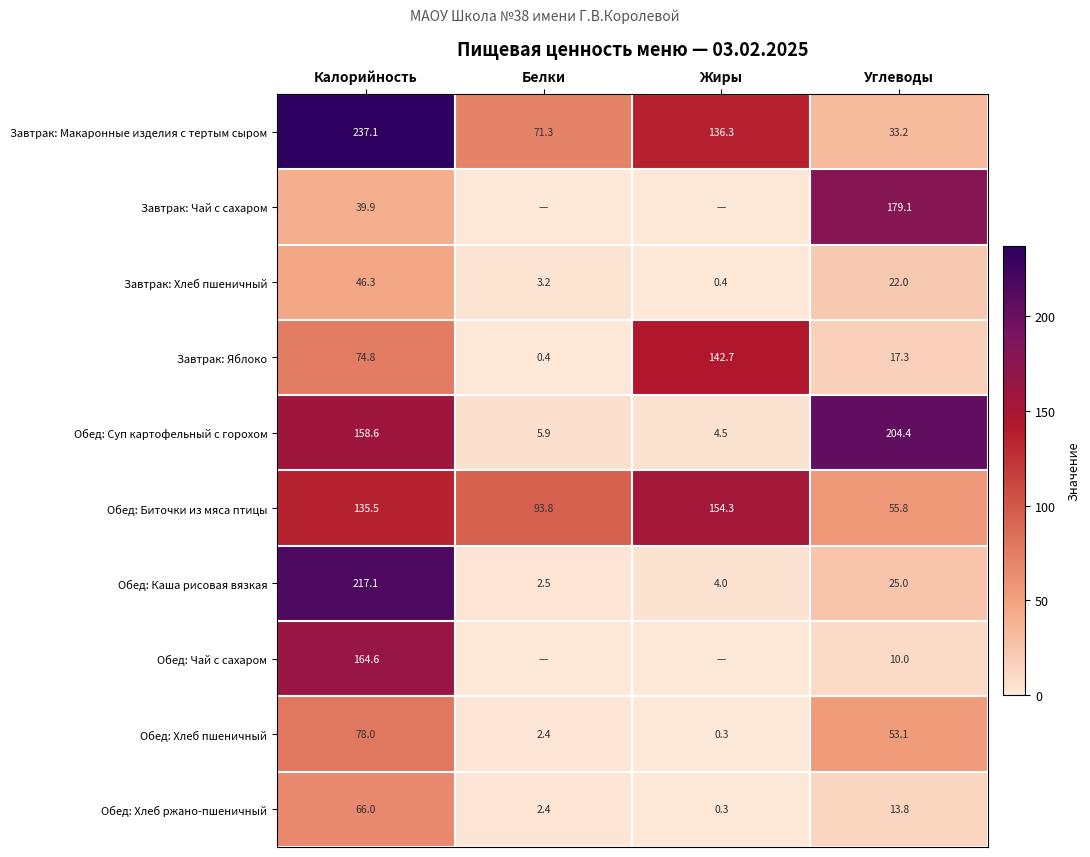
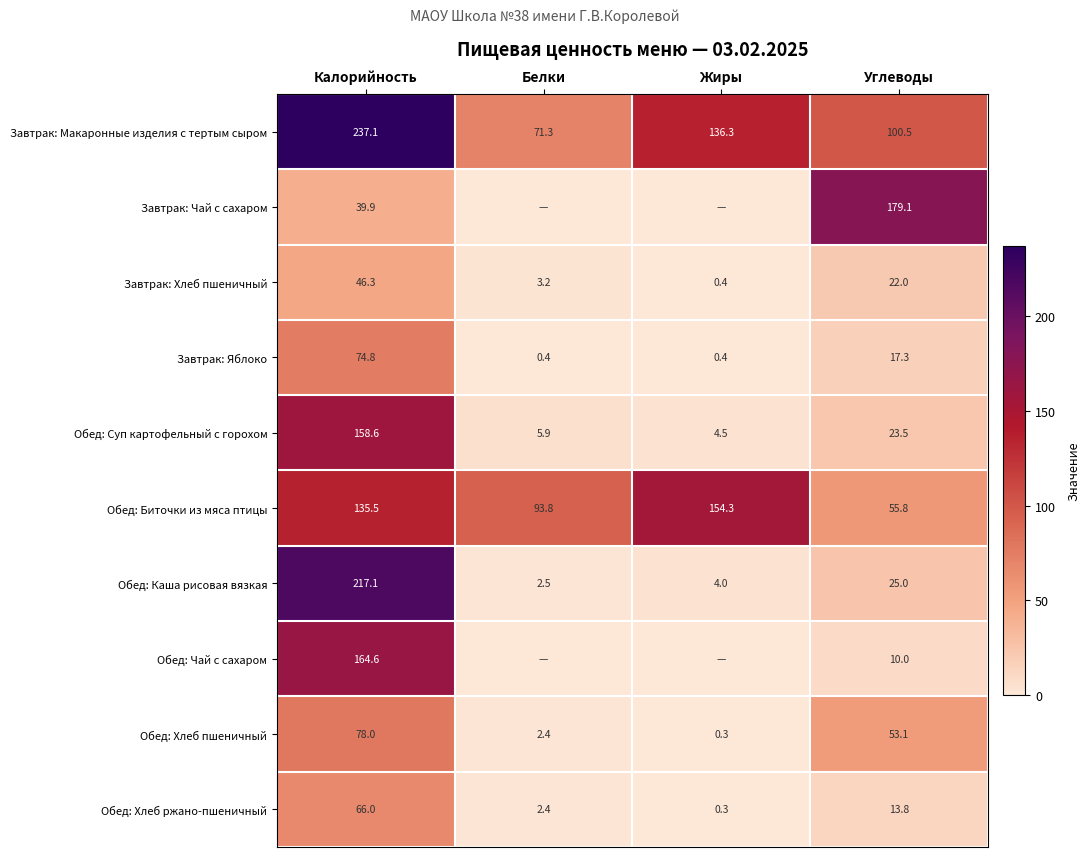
  {
    "Завтрак: Макаронные изделия с тертым сыром": {
      "Калорийность": 237.1,
      "Белки": 71.3,
      "Жиры": 136.3,
-     "Углеводы": 33.2
+     "Углеводы": 100.5
    },
    "Завтрак: Чай с сахаром": {
      "Калорийность": 39.9,
      "Углеводы": 179.1
    },
    "Завтрак: Хлеб пшеничный": {
      "Калорийность": 46.3,
      "Белки": 3.2,
      "Жиры": 0.4,
      "Углеводы": 22.0
    },
    "Завтрак: Яблоко": {
      "Калорийность": 74.8,
      "Белки": 0.4,
-     "Жиры": 142.7,
+     "Жиры": 0.4,
      "Углеводы": 17.3
    },
    "Обед: Суп картофельный с горохом": {
      "Калорийность": 158.6,
      "Белки": 5.9,
      "Жиры": 4.5,
-     "Углеводы": 204.4
+     "Углеводы": 23.5
    },
    "Обед: Биточки из мяса птицы": {
      "Калорийность": 135.5,
      "Белки": 93.8,
      "Жиры": 154.3,
      "Углеводы": 55.8
    },
    "Обед: Каша рисовая вязкая": {
      "Калорийность": 217.1,
      "Белки": 2.5,
      "Жиры": 4.0,
      "Углеводы": 25.0
    },
    "Обед: Чай с сахаром": {
      "Калорийность": 164.6,
      "Углеводы": 10.0
    },
    "Обед: Хлеб пшеничный": {
      "Калорийность": 78.0,
      "Белки": 2.4,
      "Жиры": 0.3,
      "Углеводы": 53.1
    },
    "Обед: Хлеб ржано-пшеничный": {
      "Калорийность": 66.0,
      "Белки": 2.4,
      "Жиры": 0.3,
      "Углеводы": 13.8
    }
  }
